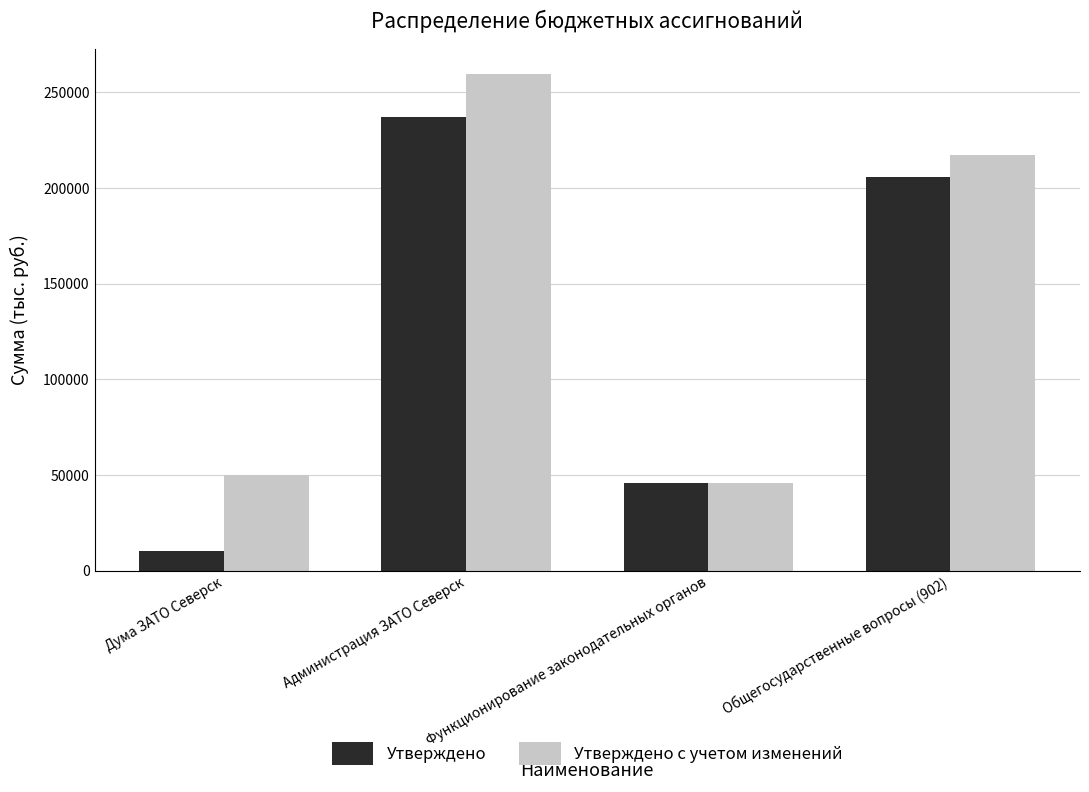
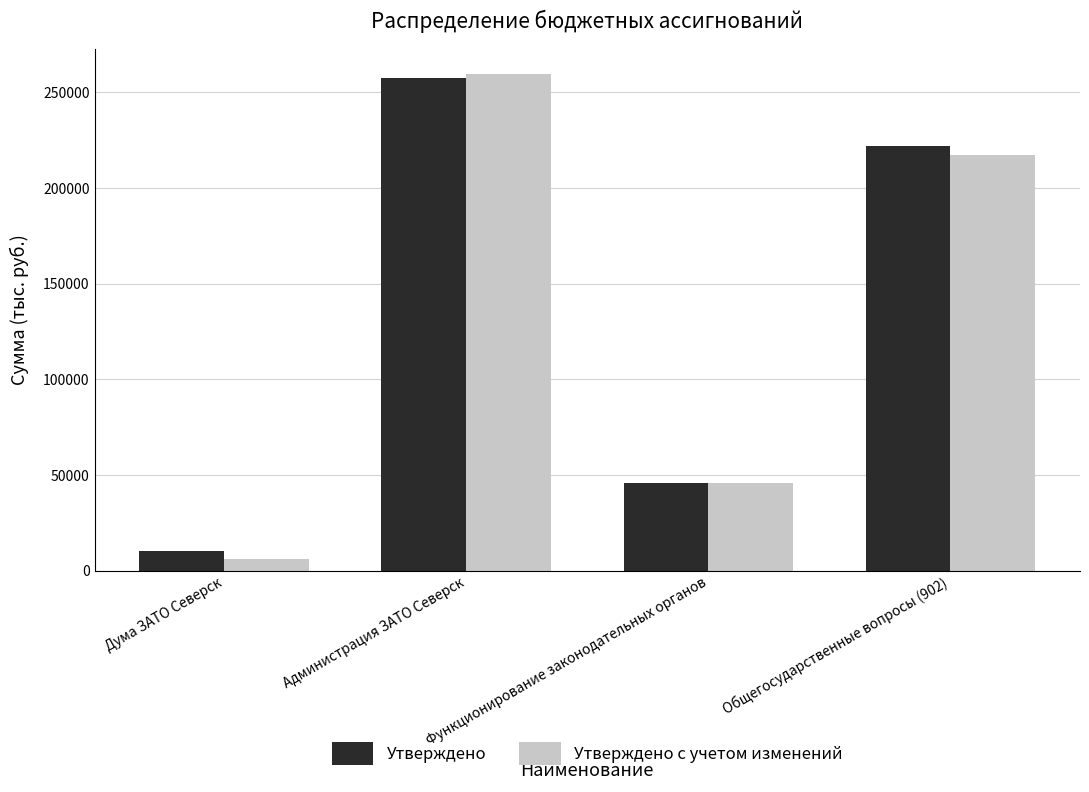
  {
    "Утверждено": {
      "Дума ЗАТО Северск": 10000,
-     "Администрация ЗАТО Северск": 237000,
+     "Администрация ЗАТО Северск": 257000,
      "Функционирование законодательных органов": 46000,
-     "Общегосударственные вопросы (902)": 206000
+     "Общегосударственные вопросы (902)": 222000
    },
    "Утверждено с учетом изменений": {
-     "Дума ЗАТО Северск": 50000,
+     "Дума ЗАТО Северск": 6000,
      "Администрация ЗАТО Северск": 260000,
      "Функционирование законодательных органов": 46000,
      "Общегосударственные вопросы (902)": 217000
    }
  }
